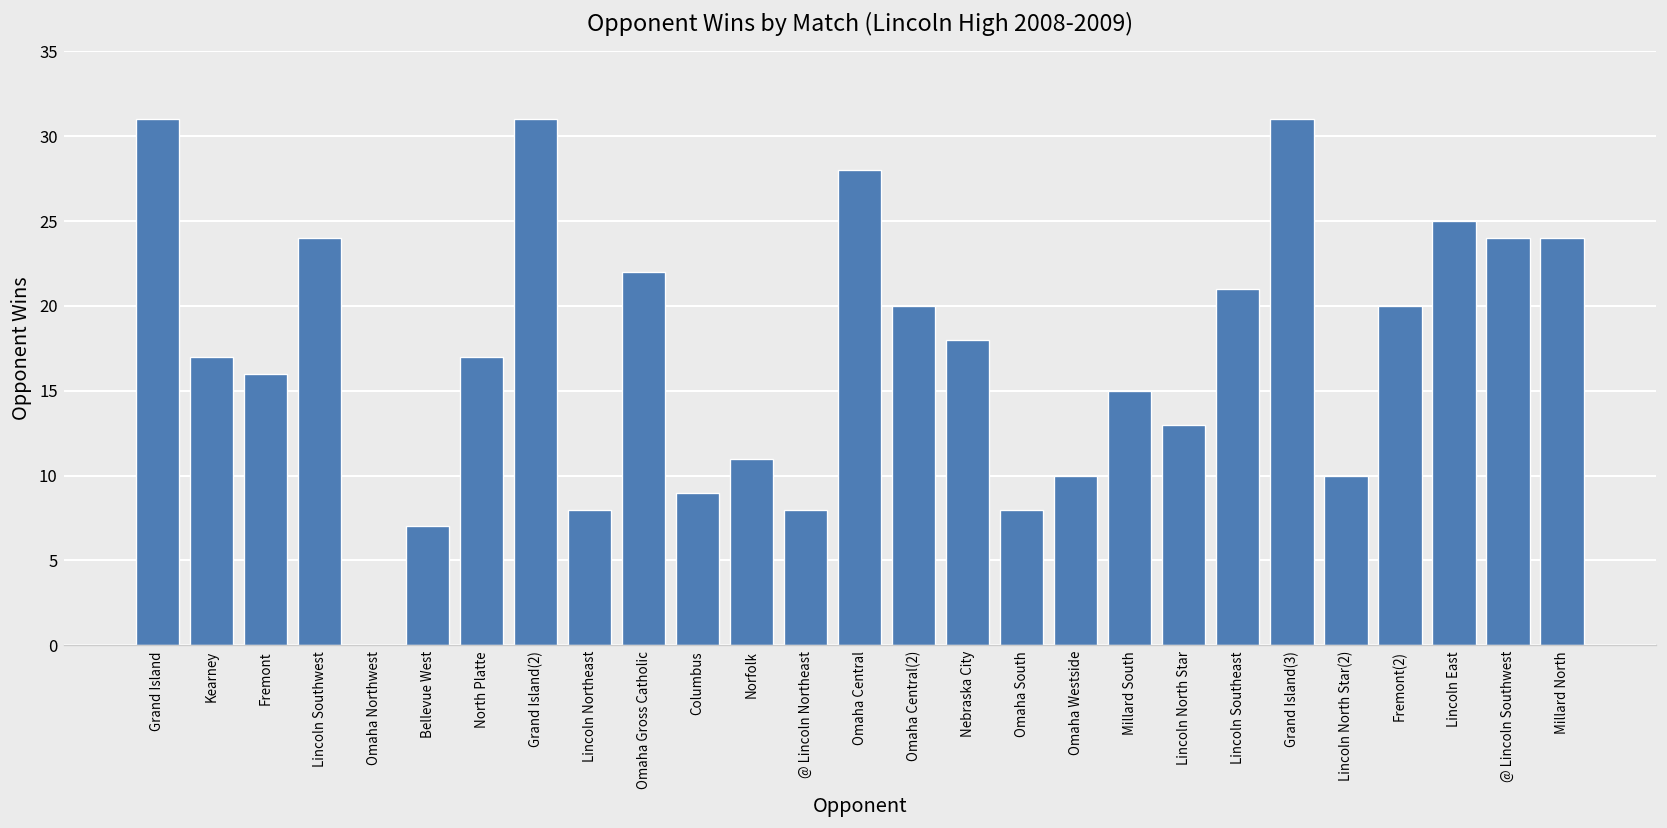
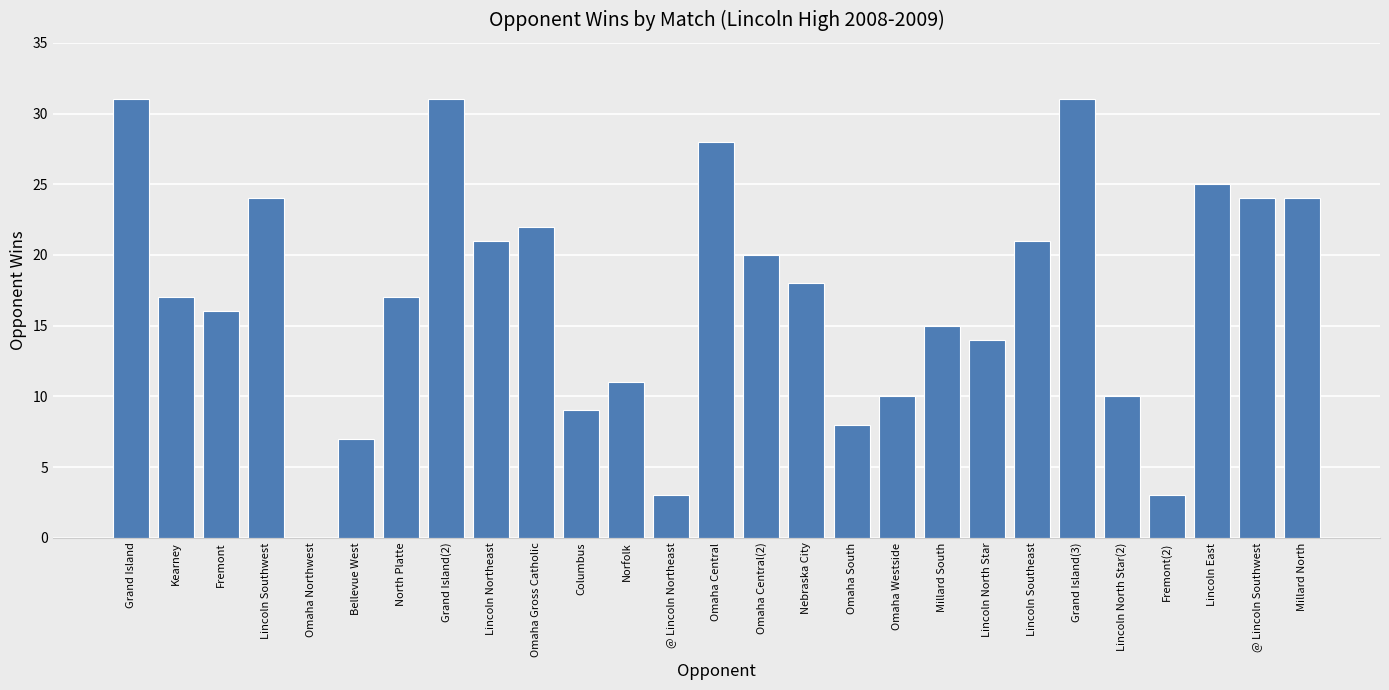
  {
    "Grand Island": 31,
    "Kearney": 17,
    "Fremont": 16,
    "Lincoln Southwest": 24,
    "Omaha Northwest": 0,
    "Bellevue West": 7,
    "North Platte": 17,
    "Grand Island(2)": 31,
-   "Lincoln Northeast": 8,
+   "Lincoln Northeast": 21,
    "Omaha Gross Catholic": 22,
    "Columbus": 9,
    "Norfolk": 11,
-   "@ Lincoln Northeast": 8,
+   "@ Lincoln Northeast": 3,
    "Omaha Central": 28,
    "Omaha Central(2)": 20,
    "Nebraska City": 18,
    "Omaha South": 8,
    "Omaha Westside": 10,
    "Millard South": 15,
-   "Lincoln North Star": 13,
+   "Lincoln North Star": 14,
    "Lincoln Southeast": 21,
    "Grand Island(3)": 31,
    "Lincoln North Star(2)": 10,
-   "Fremont(2)": 20,
+   "Fremont(2)": 3,
    "Lincoln East": 25,
    "@ Lincoln Southwest": 24,
    "Millard North": 24
  }
